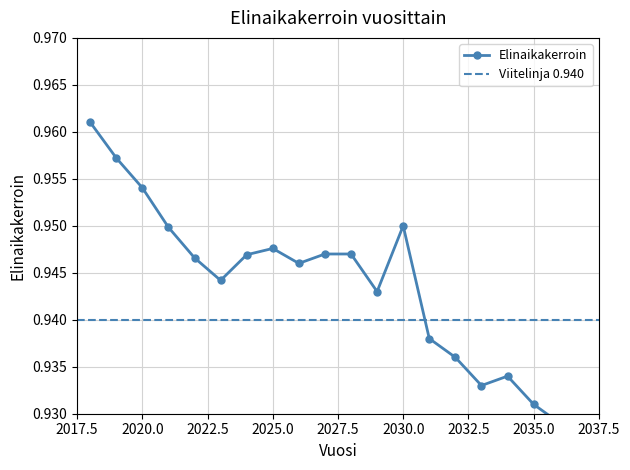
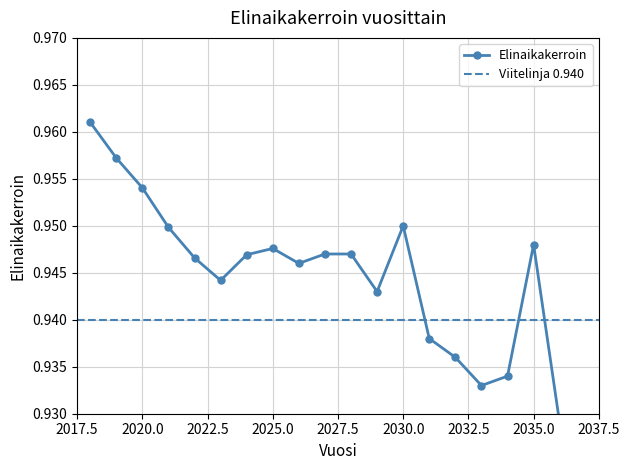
  {
    "2020.0": 0.954,
    "2025.0": 0.948,
    "2030.0": 0.950,
-   "2035.0": 0.931
+   "2035.0": 0.948
  }
